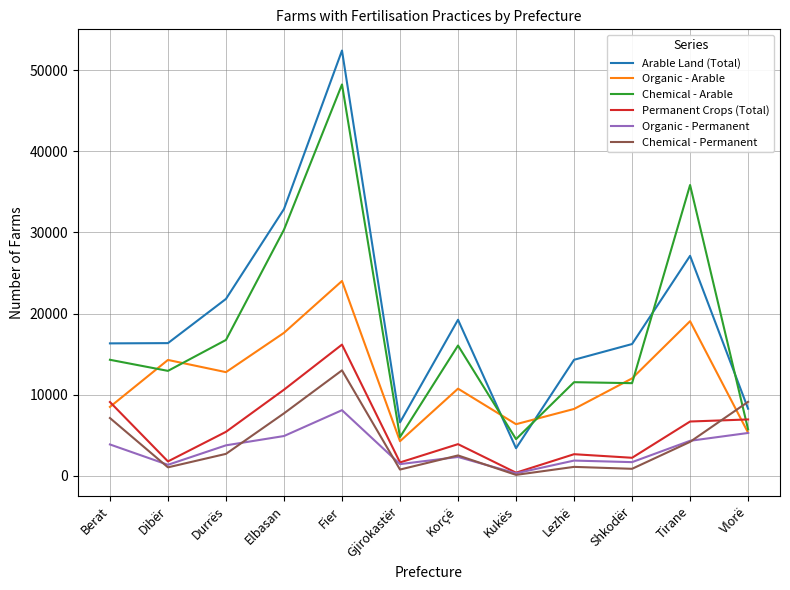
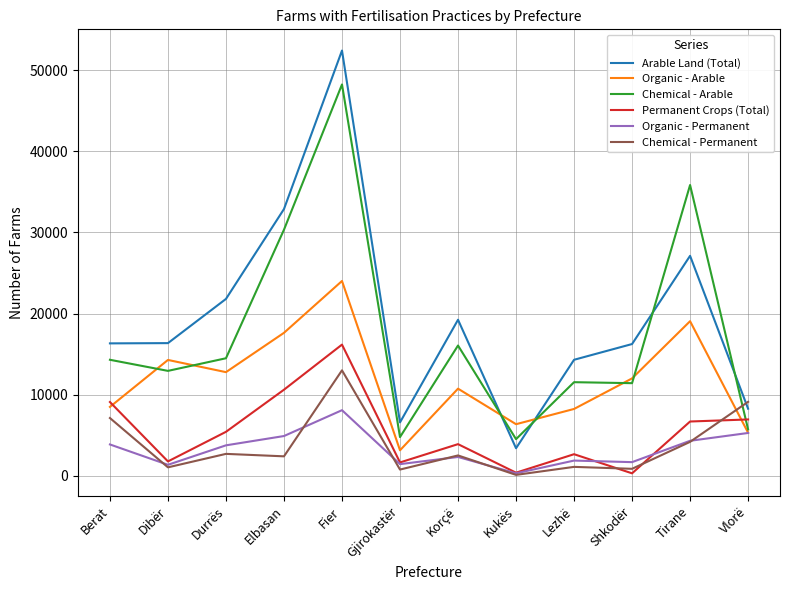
  {
    "Arable Land (Total)": {
      "Berat": 16000,
      "Dibër": 16000,
      "Durrës": 22000,
      "Elbasan": 33000,
      "Fier": 52000,
      "Gjirokastër": 7000,
      "Korçë": 19000,
      "Kukës": 3000,
      "Lezhë": 14000,
      "Shkodër": 16000,
      "Tirane": 27000,
      "Vlorë": 8000
    },
    "Organic - Arable": {
      "Berat": 8000,
      "Dibër": 14000,
      "Durrës": 13000,
      "Elbasan": 18000,
      "Fier": 24000,
-     "Gjirokastër": 4000,
+     "Gjirokastër": 3000,
      "Korçë": 11000,
      "Kukës": 6000,
      "Lezhë": 8000,
      "Shkodër": 12000,
      "Tirane": 19000
    },
    "Chemical - Arable": {
      "Berat": 14000,
      "Dibër": 13000,
-     "Durrës": 17000,
+     "Durrës": 14000,
      "Elbasan": 30000,
      "Fier": 48000,
      "Gjirokastër": 5000,
      "Korçë": 16000,
      "Kukës": 5000,
      "Lezhë": 12000,
      "Shkodër": 11000,
      "Tirane": 36000,
      "Vlorë": 6000
    },
    "Permanent Crops (Total)": {
      "Berat": 9000,
      "Dibër": 2000,
      "Durrës": 5000,
      "Elbasan": 11000,
      "Fier": 16000,
      "Korçë": 4000,
      "Lezhë": 3000,
-     "Shkodër": 2000,
+     "Shkodër": 0,
      "Tirane": 7000,
      "Vlorë": 7000
    },
    "Organic - Permanent": {
      "Berat": 4000,
      "Durrës": 4000,
      "Elbasan": 5000,
      "Fier": 8000,
      "Lezhë": 2000,
      "Shkodër": 2000
    },
    "Chemical - Permanent": {
      "Berat": 7000,
      "Durrës": 3000,
-     "Elbasan": 8000,
+     "Elbasan": 2000,
      "Fier": 13000,
      "Gjirokastër": 1000,
      "Lezhë": 1000,
      "Shkodër": 1000,
      "Vlorë": 9000
    }
  }
